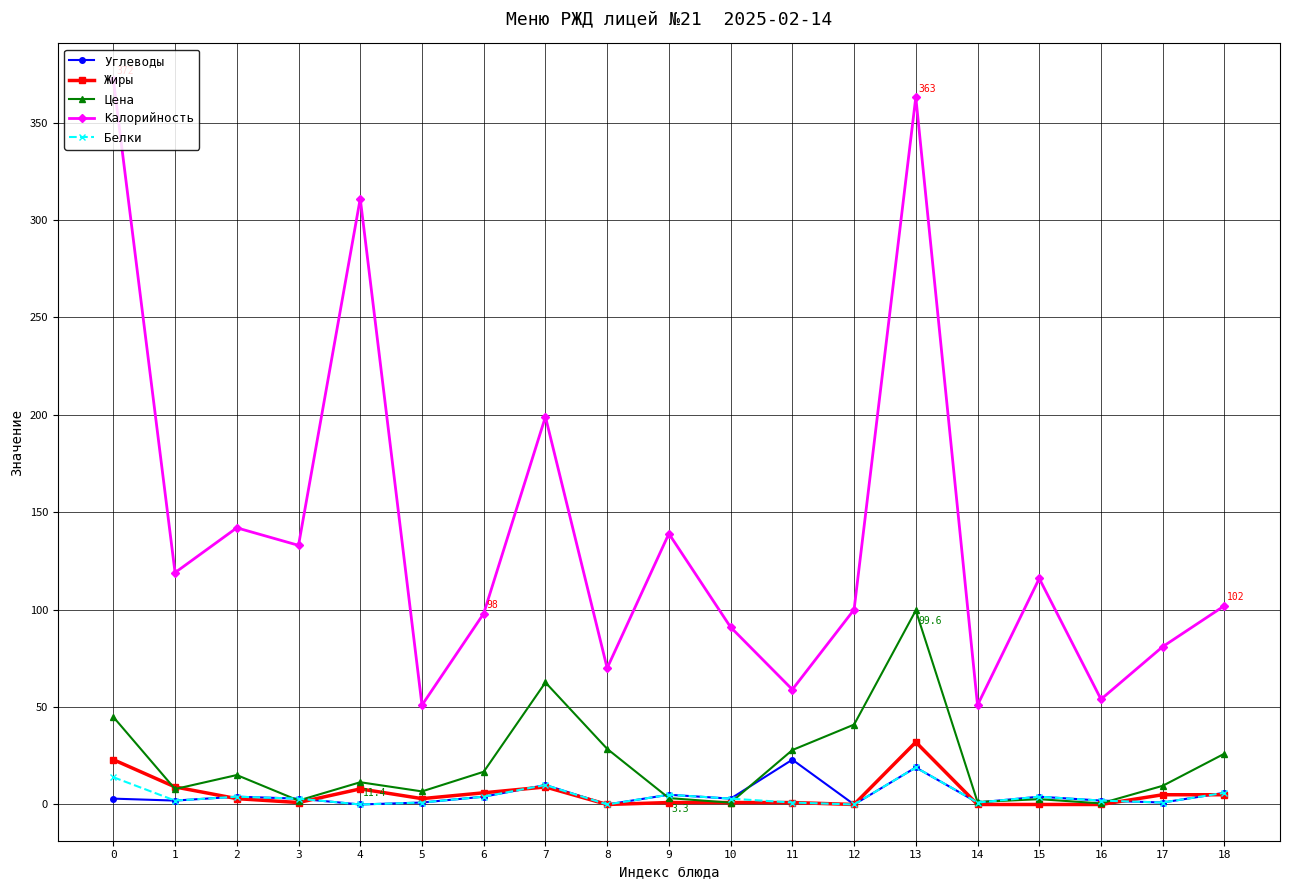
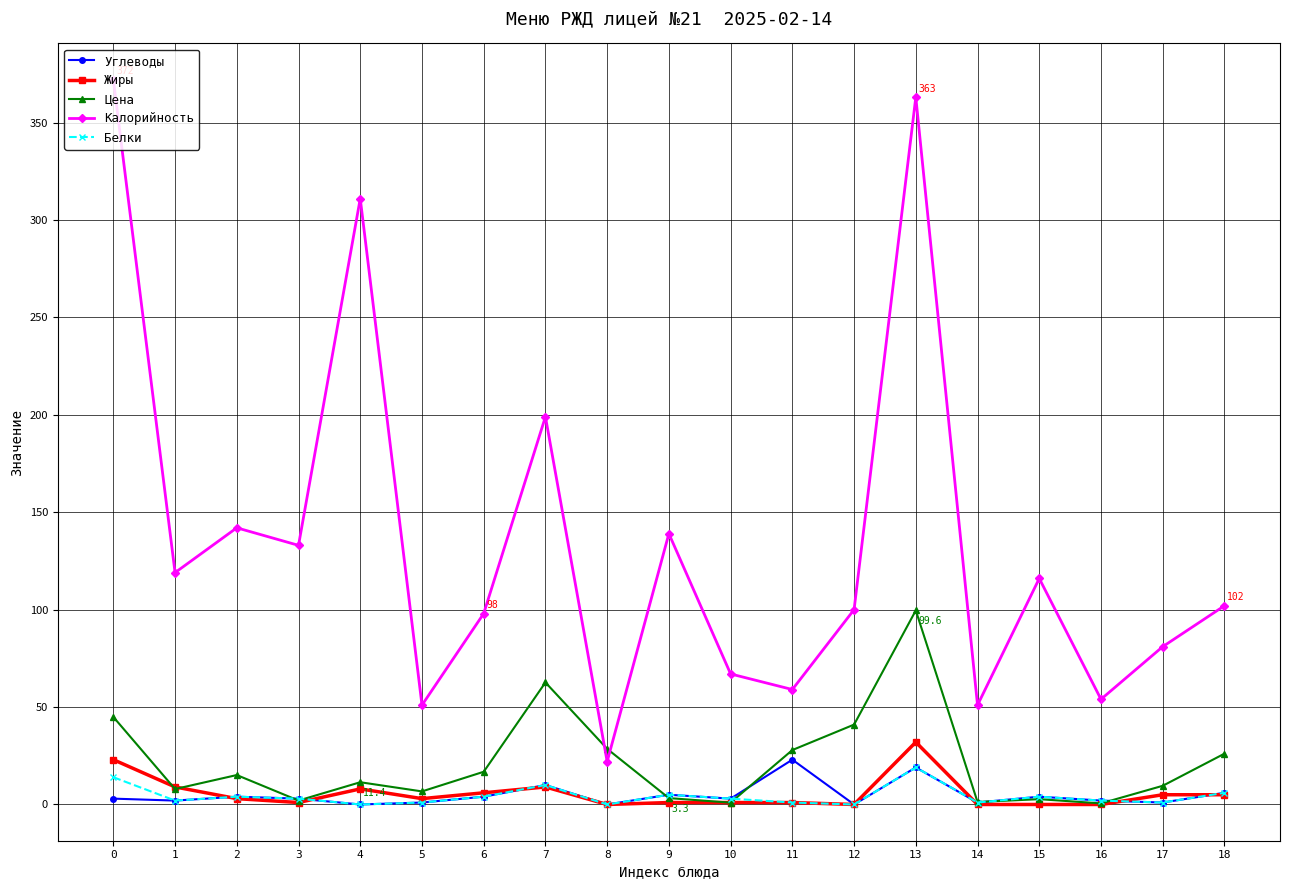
  {
    "Углеводы": {
      "0": 3,
      "11": 23
    },
    "Жиры": {
      "0": 23,
      "5": 3,
      "6": 6,
      "13": 32,
      "15": 0,
      "17": 5
    },
    "Цена": {
      "4": 11.4,
      "9": 3.3,
      "13": 99.6
    },
    "Калорийность": {
      "1": 119,
      "2": 142,
      "3": 133,
      "4": 311,
      "5": 51,
      "7": 199,
-     "8": 70,
+     "8": 22,
      "9": 139,
-     "10": 91,
+     "10": 67,
      "11": 59,
      "12": 100,
      "14": 51,
      "15": 116,
      "16": 54,
      "17": 81
    },
    "Белки": {
      "0": 14
    }
  }
